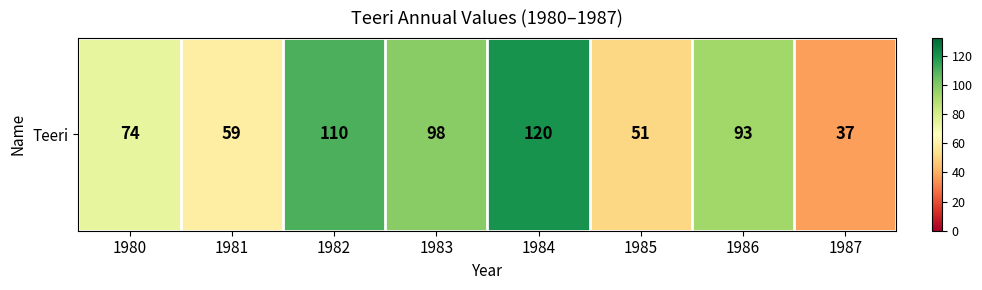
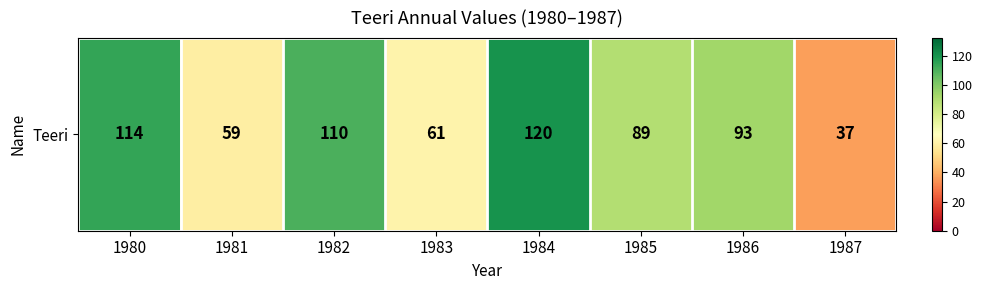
  {
    "Teeri": {
-     "1980": 74,
+     "1980": 114,
      "1981": 59,
      "1982": 110,
-     "1983": 98,
+     "1983": 61,
      "1984": 120,
-     "1985": 51,
+     "1985": 89,
      "1986": 93,
      "1987": 37
    }
  }
